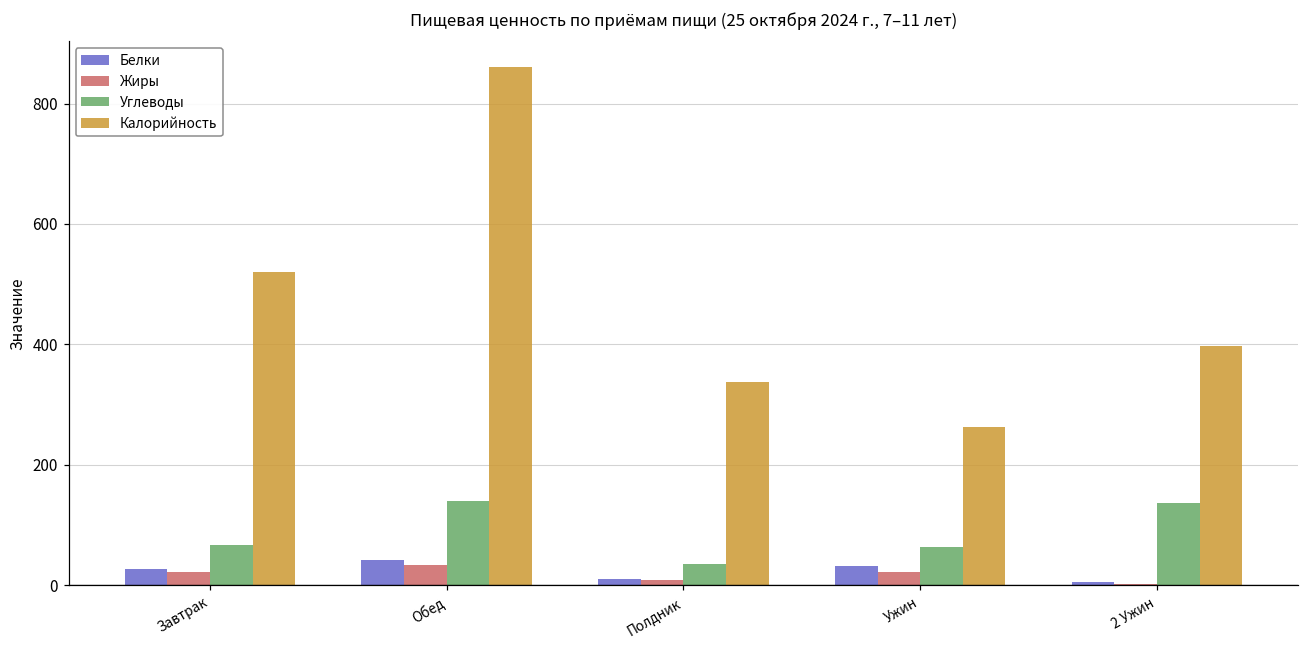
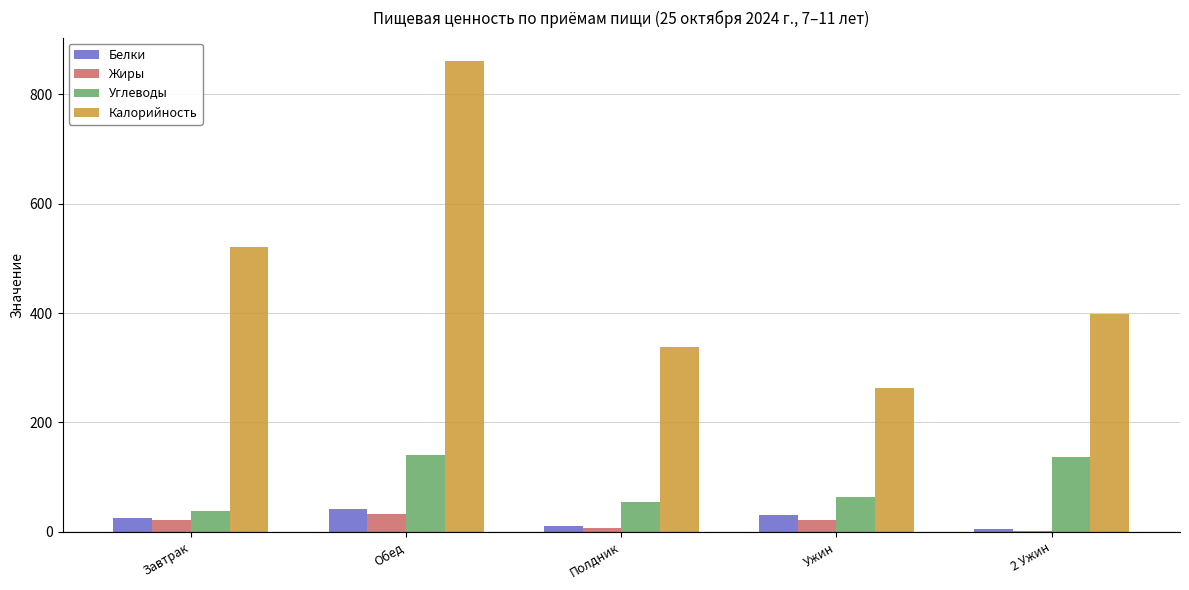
  {
    "Белки": {
      "Завтрак": 30,
      "Обед": 40,
      "Полдник": 10,
      "Ужин": 30,
      "2 Ужин": 10
    },
    "Жиры": {
      "Завтрак": 20,
      "Обед": 30,
      "Полдник": 10,
      "Ужин": 20
    },
    "Углеводы": {
-     "Завтрак": 70,
+     "Завтрак": 40,
      "Обед": 140,
-     "Полдник": 40,
+     "Полдник": 50,
      "Ужин": 60,
      "2 Ужин": 140
    },
    "Калорийность": {
      "Завтрак": 520,
      "Обед": 860,
      "Полдник": 340,
      "Ужин": 260,
      "2 Ужин": 400
    }
  }
